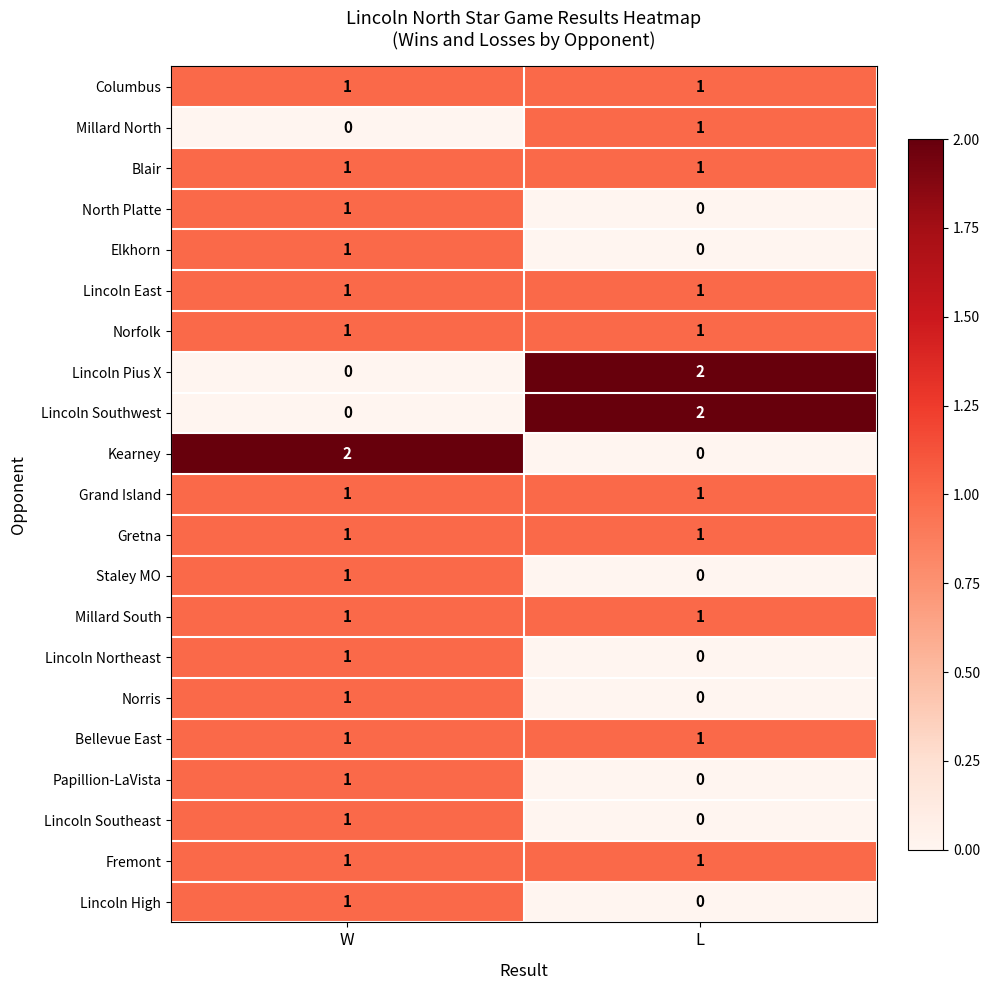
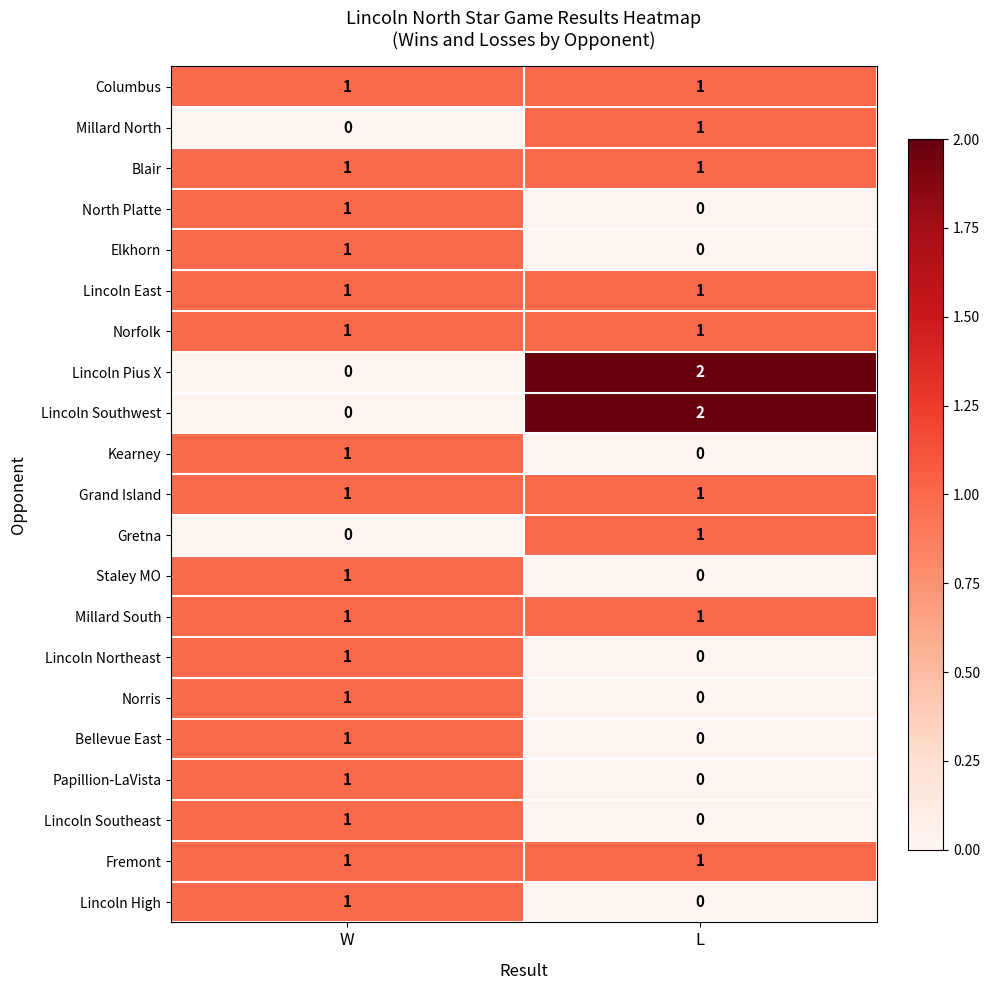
  {
    "Columbus": {
      "W": 1,
      "L": 1
    },
    "Millard North": {
      "W": 0,
      "L": 1
    },
    "Blair": {
      "W": 1,
      "L": 1
    },
    "North Platte": {
      "W": 1,
      "L": 0
    },
    "Elkhorn": {
      "W": 1,
      "L": 0
    },
    "Lincoln East": {
      "W": 1,
      "L": 1
    },
    "Norfolk": {
      "W": 1,
      "L": 1
    },
    "Lincoln Pius X": {
      "W": 0,
      "L": 2
    },
    "Lincoln Southwest": {
      "W": 0,
      "L": 2
    },
    "Kearney": {
-     "W": 2,
+     "W": 1,
      "L": 0
    },
    "Grand Island": {
      "W": 1,
      "L": 1
    },
    "Gretna": {
-     "W": 1,
+     "W": 0,
      "L": 1
    },
    "Staley MO": {
      "W": 1,
      "L": 0
    },
    "Millard South": {
      "W": 1,
      "L": 1
    },
    "Lincoln Northeast": {
      "W": 1,
      "L": 0
    },
    "Norris": {
      "W": 1,
      "L": 0
    },
    "Bellevue East": {
      "W": 1,
-     "L": 1
+     "L": 0
    },
    "Papillion-LaVista": {
      "W": 1,
      "L": 0
    },
    "Lincoln Southeast": {
      "W": 1,
      "L": 0
    },
    "Fremont": {
      "W": 1,
      "L": 1
    },
    "Lincoln High": {
      "W": 1,
      "L": 0
    }
  }
